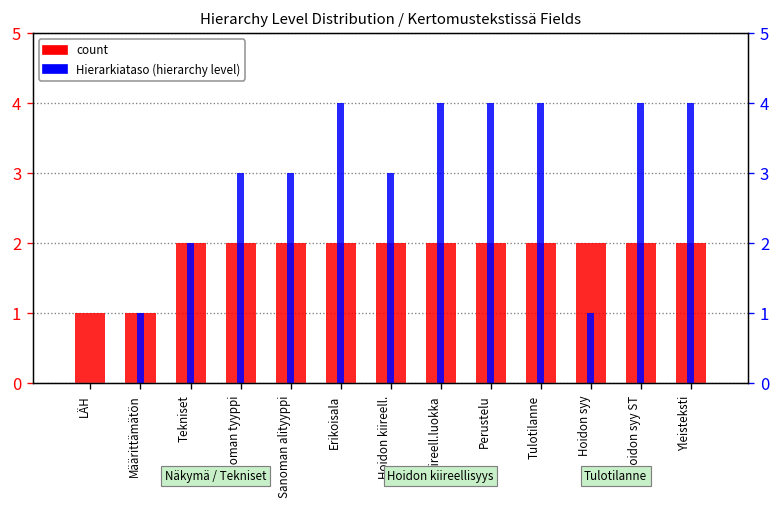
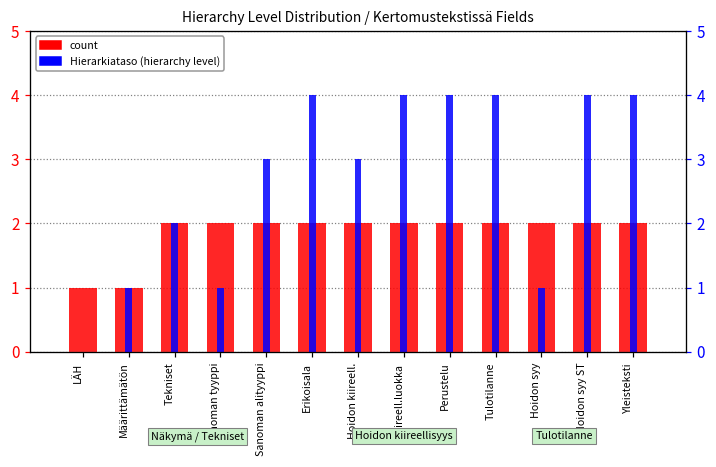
  {
    "count": {
      "LÄH": 1.0,
      "Määrittämätön": 1.0,
      "Tekniset": 2.0,
      "Sanoman tyyppi": 2.0,
      "Sanoman alityyppi": 2.0,
      "Erikoisala": 2.0,
      "Hoidon kiireell.": 2.0,
      "Kiireell.luokka": 2.0,
      "Perustelu": 2.0,
      "Tulotilanne": 2.0,
      "Hoidon syy": 2.0,
      "Hoidon syy ST": 2.0,
      "Yleisteksti": 2.0
    },
    "Hierarkiataso (hierarchy level)": {
      "LÄH": 0,
      "Määrittämätön": 1,
      "Tekniset": 2,
-     "Sanoman tyyppi": 3,
+     "Sanoman tyyppi": 1,
      "Sanoman alityyppi": 3,
      "Erikoisala": 4,
      "Hoidon kiireell.": 3,
      "Kiireell.luokka": 4,
      "Perustelu": 4,
      "Tulotilanne": 4,
      "Hoidon syy": 1,
      "Hoidon syy ST": 4,
      "Yleisteksti": 4
    }
  }
